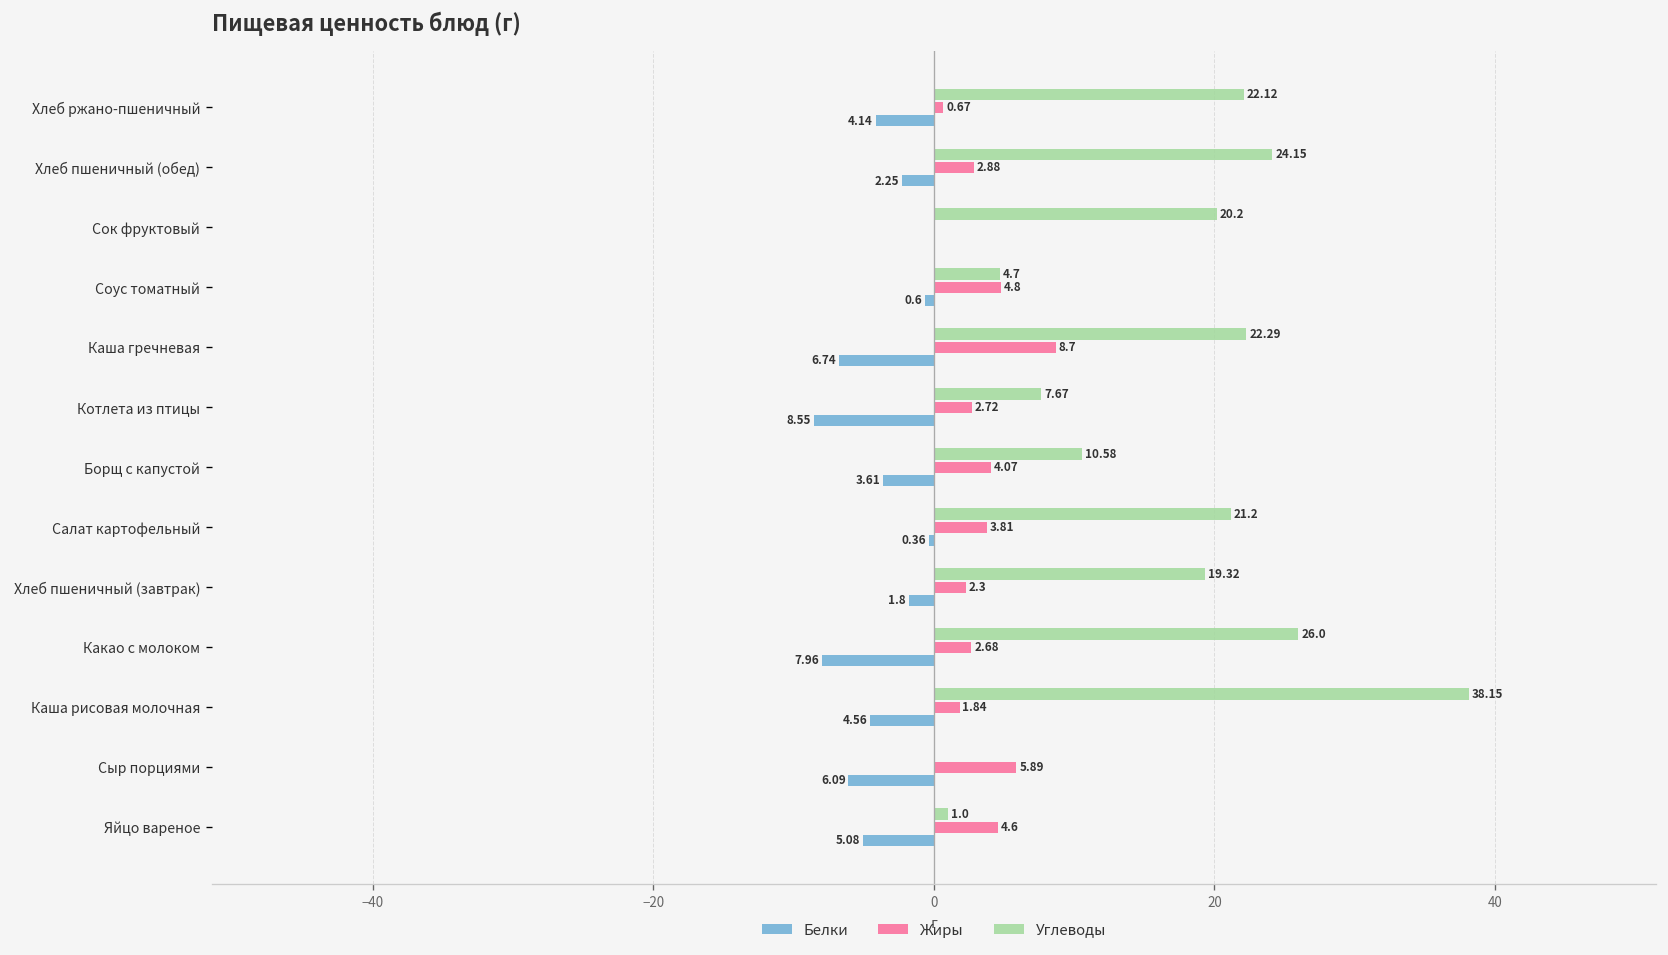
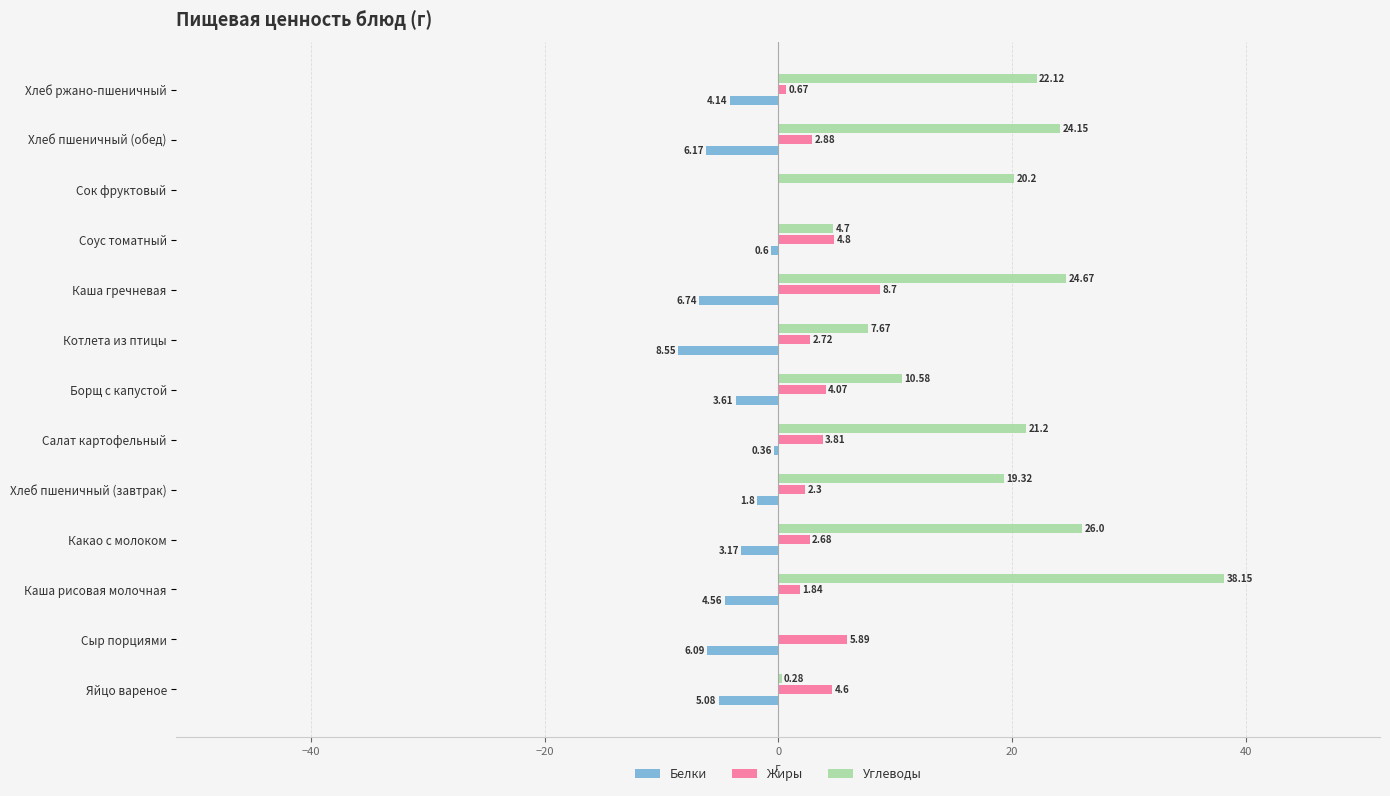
  {
    "Белки": {
-     "Хлеб пшеничный (обед)": 2.25,
-     "Какао с молоком": 7.96
+     "Хлеб пшеничный (обед)": 6.17,
+     "Какао с молоком": 3.17
    },
    "Жиры": {
      "Хлеб ржано-пшеничный": 0.67,
      "Хлеб пшеничный (обед)": 2.88,
      "Соус томатный": 4.8,
      "Каша гречневая": 8.7,
      "Котлета из птицы": 2.72,
      "Борщ с капустой": 4.07,
      "Салат картофельный": 3.81,
      "Хлеб пшеничный (завтрак)": 2.3,
      "Какао с молоком": 2.68,
      "Каша рисовая молочная": 1.84,
      "Сыр порциями": 5.89,
      "Яйцо вареное": 4.6
    },
    "Углеводы": {
      "Хлеб ржано-пшеничный": 22.12,
      "Хлеб пшеничный (обед)": 24.15,
      "Сок фруктовый": 20.2,
      "Соус томатный": 4.7,
-     "Каша гречневая": 22.29,
+     "Каша гречневая": 24.67,
      "Котлета из птицы": 7.67,
      "Борщ с капустой": 10.58,
      "Салат картофельный": 21.2,
      "Хлеб пшеничный (завтрак)": 19.32,
      "Какао с молоком": 26.0,
      "Каша рисовая молочная": 38.15,
-     "Яйцо вареное": 1.0
+     "Яйцо вареное": 0.28
    }
  }
